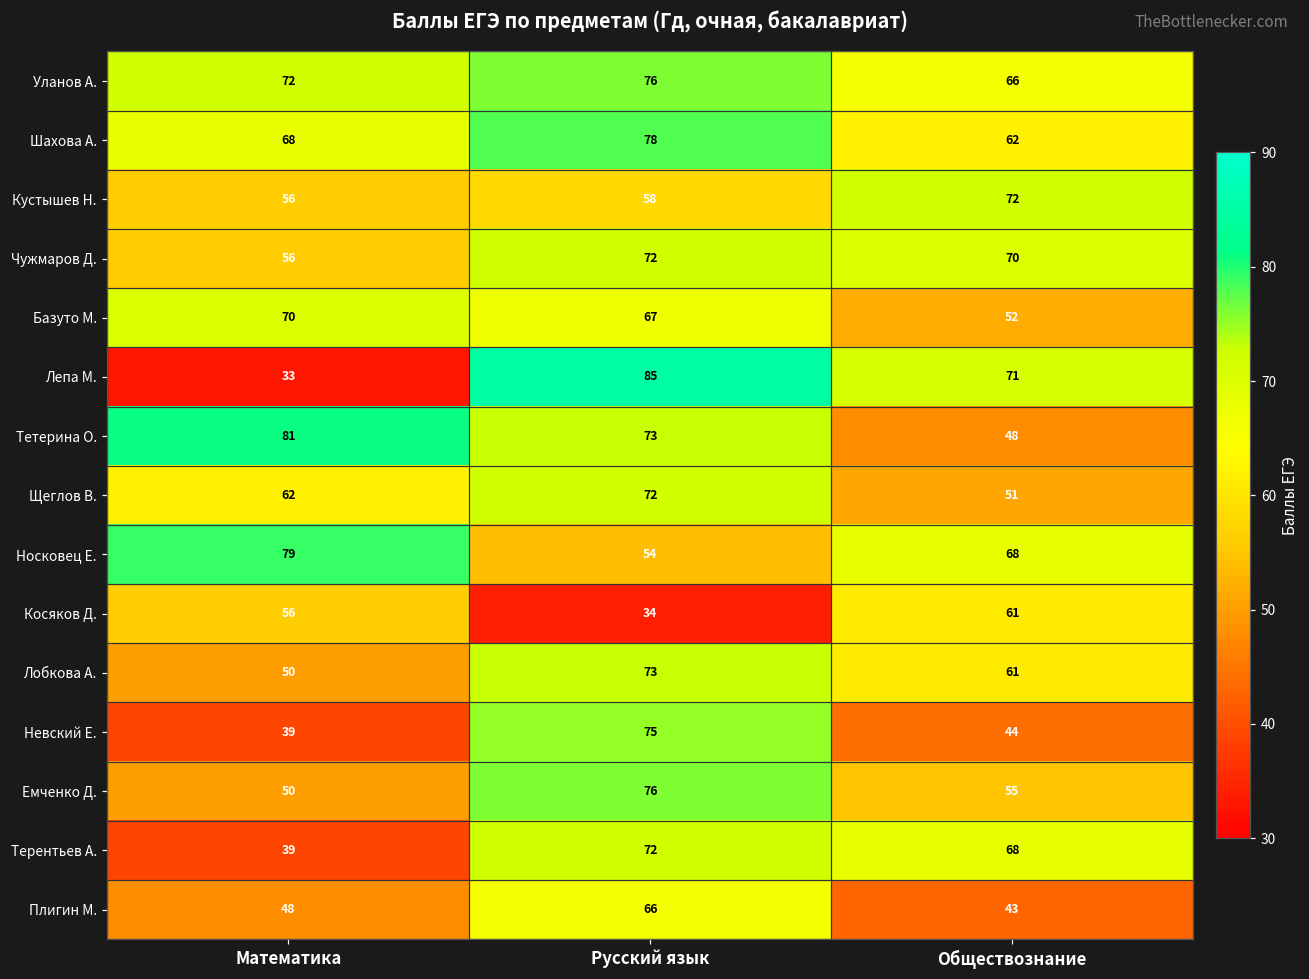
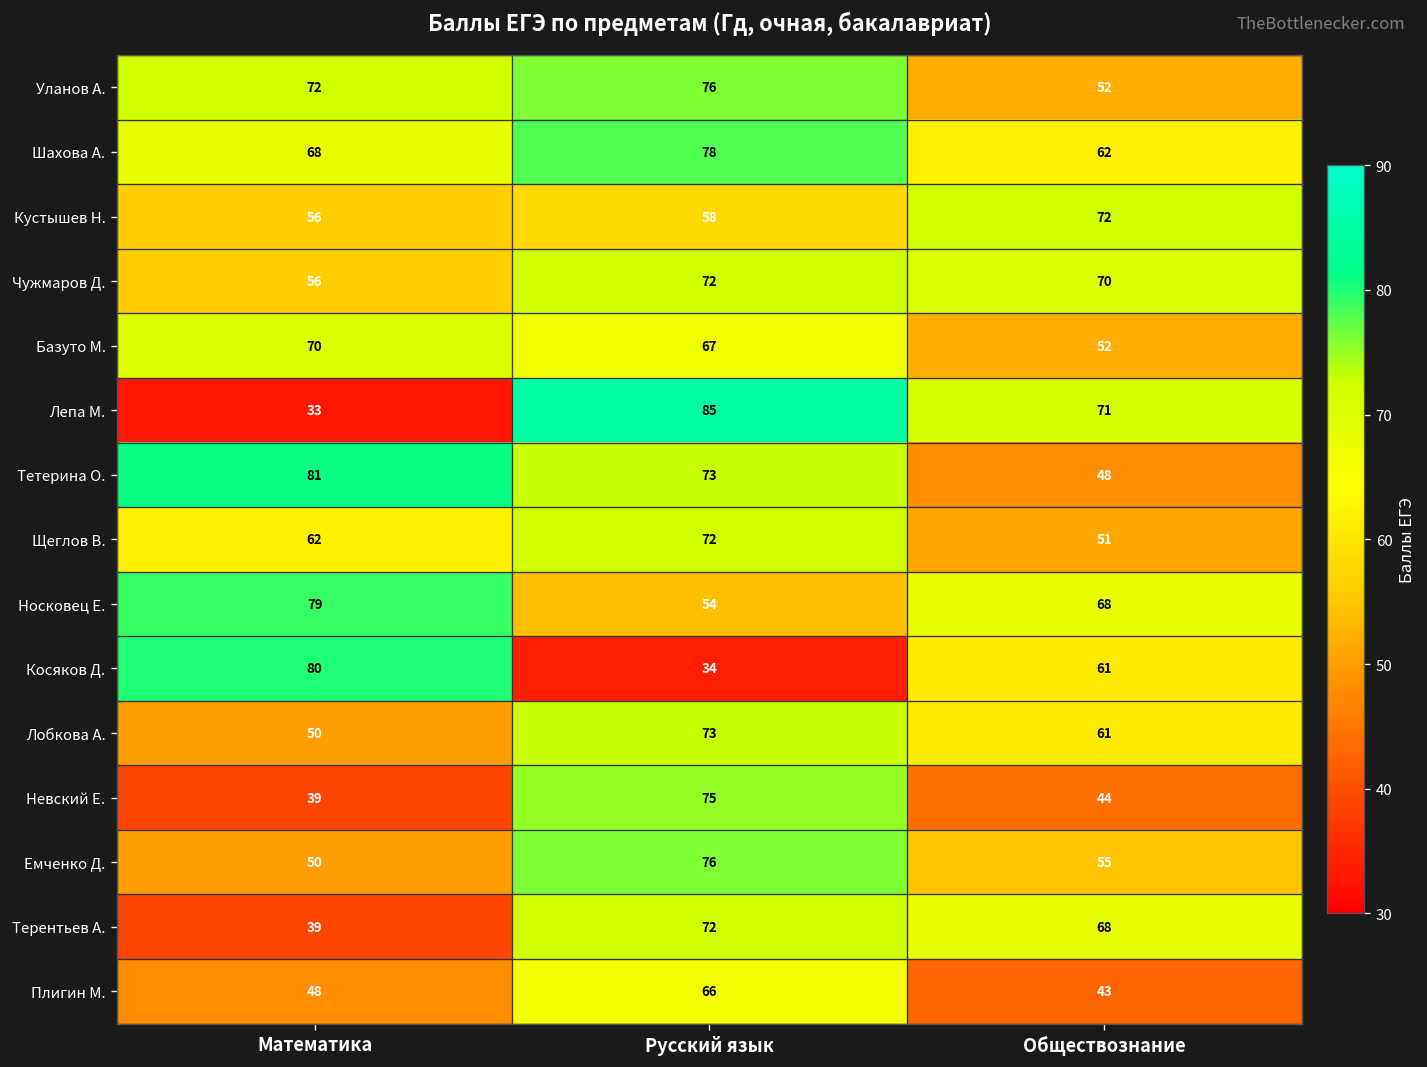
  {
    "Уланов А.": {
      "Математика": 72,
      "Русский язык": 76,
-     "Обществознание": 66
+     "Обществознание": 52
    },
    "Шахова А.": {
      "Математика": 68,
      "Русский язык": 78,
      "Обществознание": 62
    },
    "Кустышев Н.": {
      "Математика": 56,
      "Русский язык": 58,
      "Обществознание": 72
    },
    "Чужмаров Д.": {
      "Математика": 56,
      "Русский язык": 72,
      "Обществознание": 70
    },
    "Базуто М.": {
      "Математика": 70,
      "Русский язык": 67,
      "Обществознание": 52
    },
    "Лепа М.": {
      "Математика": 33,
      "Русский язык": 85,
      "Обществознание": 71
    },
    "Тетерина О.": {
      "Математика": 81,
      "Русский язык": 73,
      "Обществознание": 48
    },
    "Щеглов В.": {
      "Математика": 62,
      "Русский язык": 72,
      "Обществознание": 51
    },
    "Носковец Е.": {
      "Математика": 79,
      "Русский язык": 54,
      "Обществознание": 68
    },
    "Косяков Д.": {
-     "Математика": 56,
+     "Математика": 80,
      "Русский язык": 34,
      "Обществознание": 61
    },
    "Лобкова А.": {
      "Математика": 50,
      "Русский язык": 73,
      "Обществознание": 61
    },
    "Невский Е.": {
      "Математика": 39,
      "Русский язык": 75,
      "Обществознание": 44
    },
    "Емченко Д.": {
      "Математика": 50,
      "Русский язык": 76,
      "Обществознание": 55
    },
    "Терентьев А.": {
      "Математика": 39,
      "Русский язык": 72,
      "Обществознание": 68
    },
    "Плигин М.": {
      "Математика": 48,
      "Русский язык": 66,
      "Обществознание": 43
    }
  }
